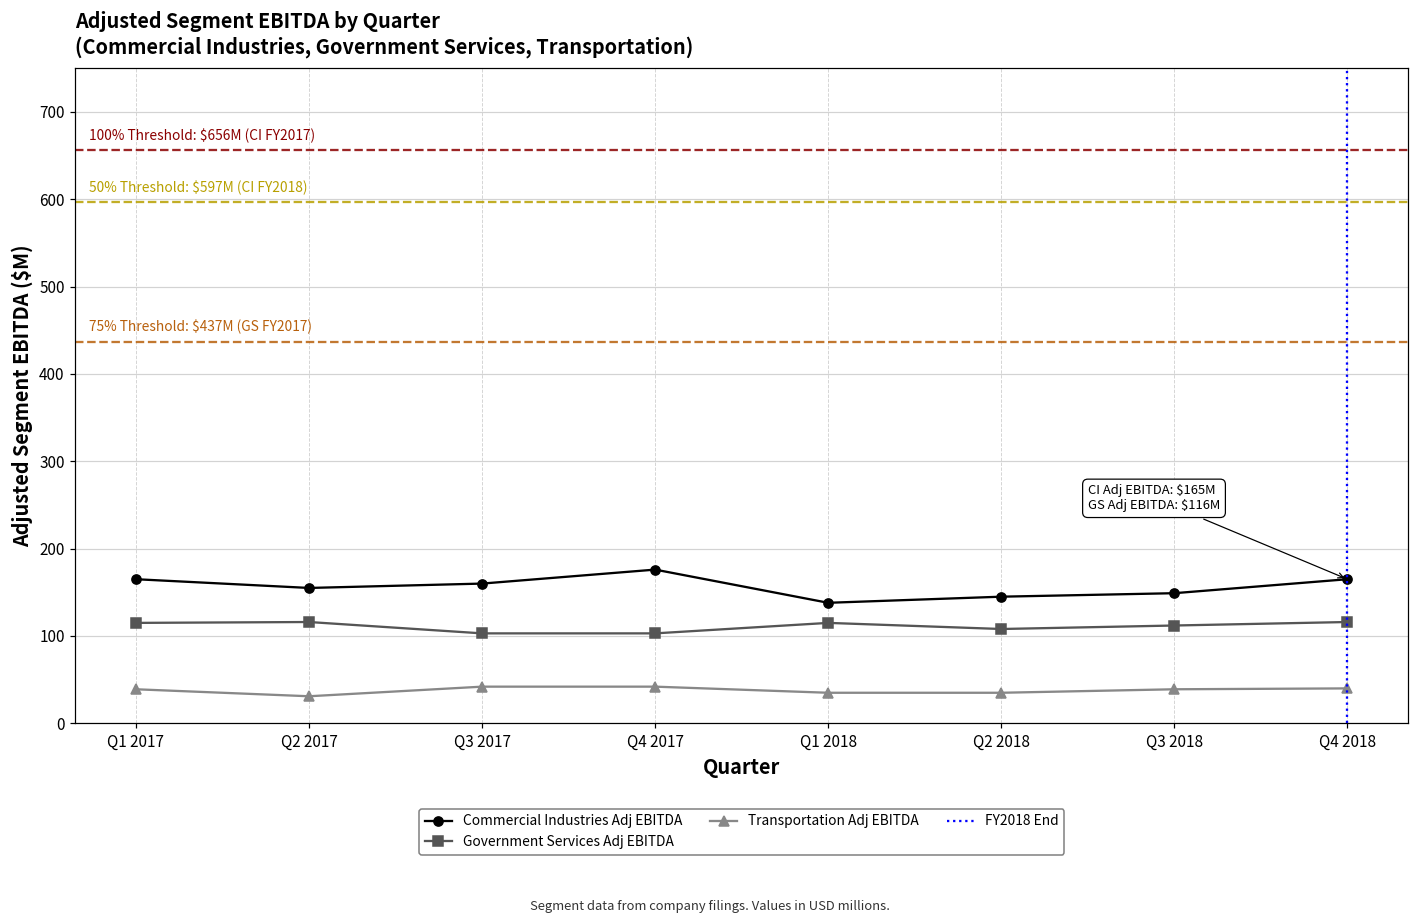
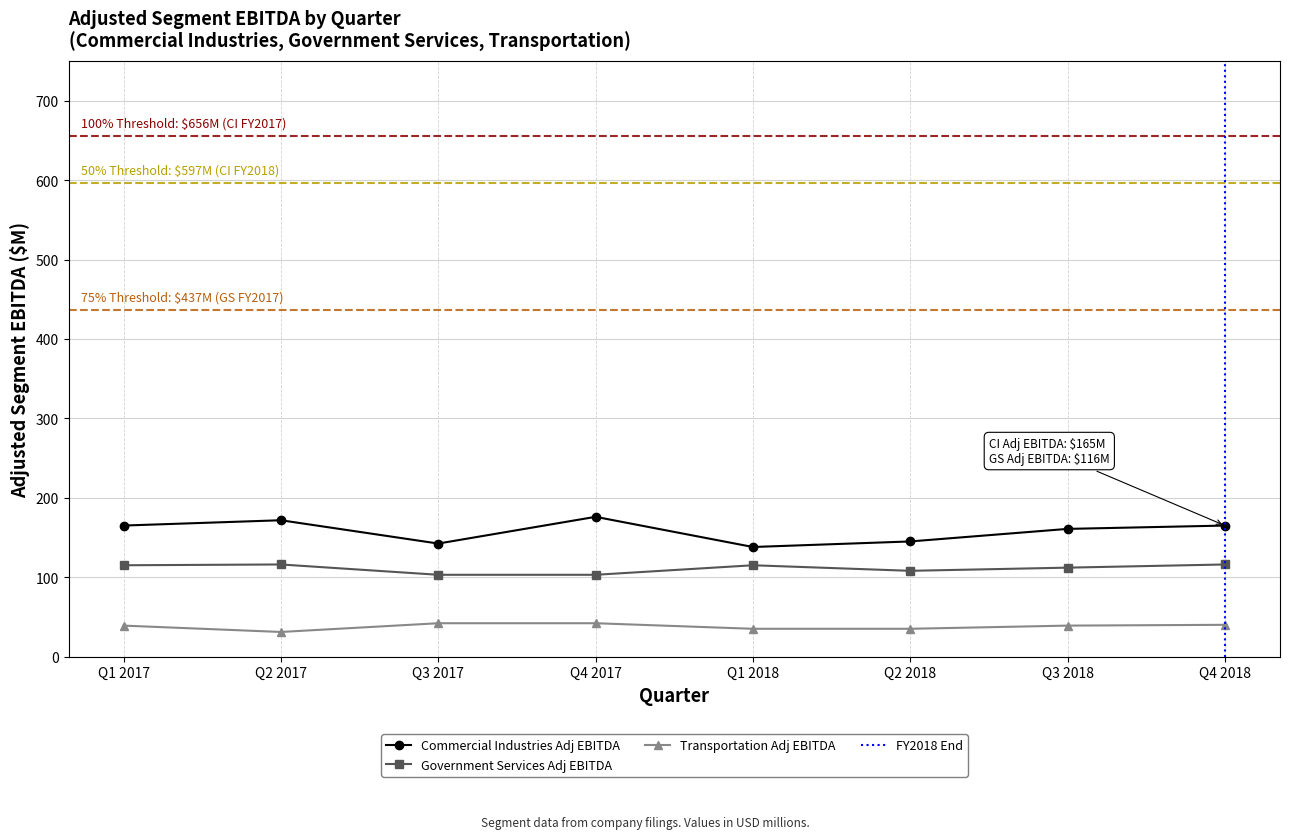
  {
    "Commercial Industries Adj EBITDA": {
      "Q1 2017": 170,
-     "Q2 2017": 160,
-     "Q3 2017": 160,
+     "Q2 2017": 170,
+     "Q3 2017": 140,
      "Q4 2017": 180,
      "Q1 2018": 140,
      "Q2 2018": 150,
-     "Q3 2018": 150,
+     "Q3 2018": 160,
      "Q4 2018": 170
    },
    "Government Services Adj EBITDA": {
      "Q1 2017": 120,
      "Q2 2017": 120,
      "Q3 2017": 100,
      "Q4 2017": 100,
      "Q1 2018": 120,
      "Q2 2018": 110,
      "Q3 2018": 110,
      "Q4 2018": 120
    },
    "Transportation Adj EBITDA": {
      "Q1 2017": 40,
      "Q2 2017": 30,
      "Q3 2017": 40,
      "Q4 2017": 40,
      "Q1 2018": 40,
      "Q2 2018": 40,
      "Q3 2018": 40,
      "Q4 2018": 40
    }
  }
